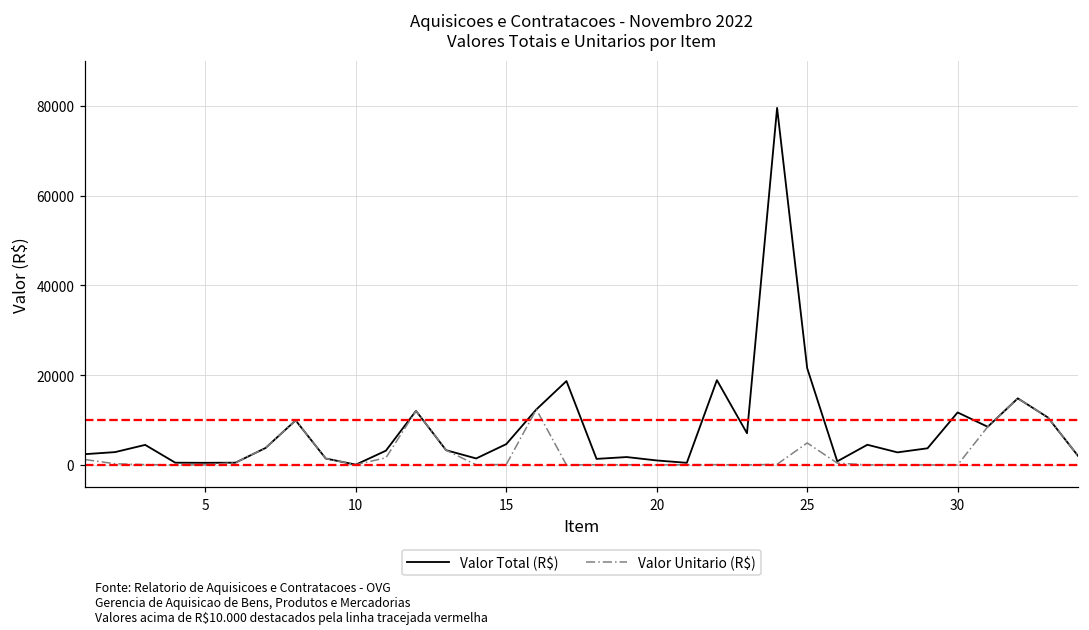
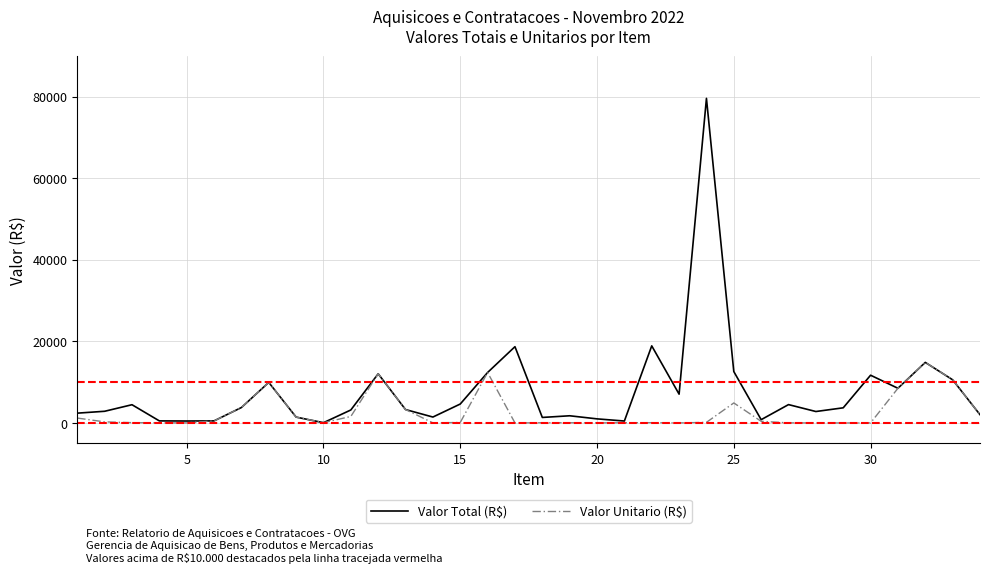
  {
    "Valor Total (R$)": {
      "15": 5000,
      "20": 1000,
-     "25": 22000,
+     "25": 13000,
      "30": 12000
    },
    "Valor Unitario (R$)": {
      "15": 0,
      "20": 0,
      "25": 5000,
      "30": 0
    }
  }
